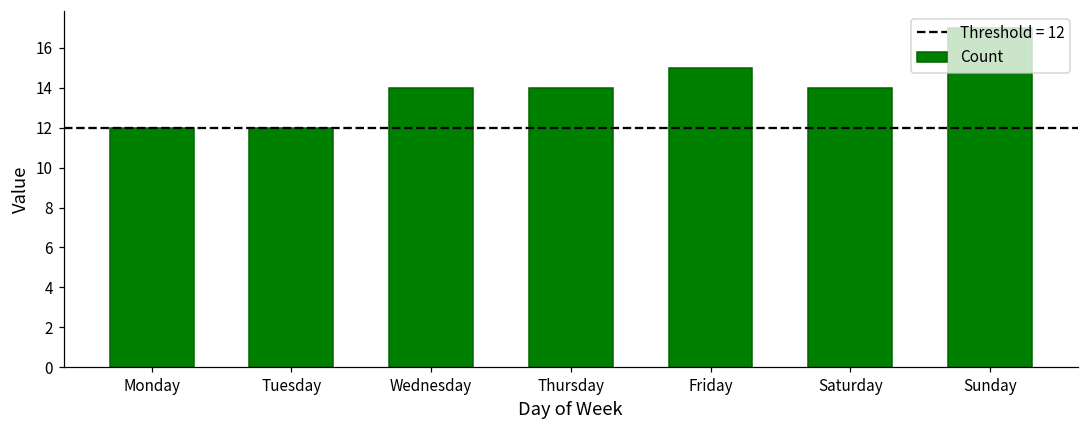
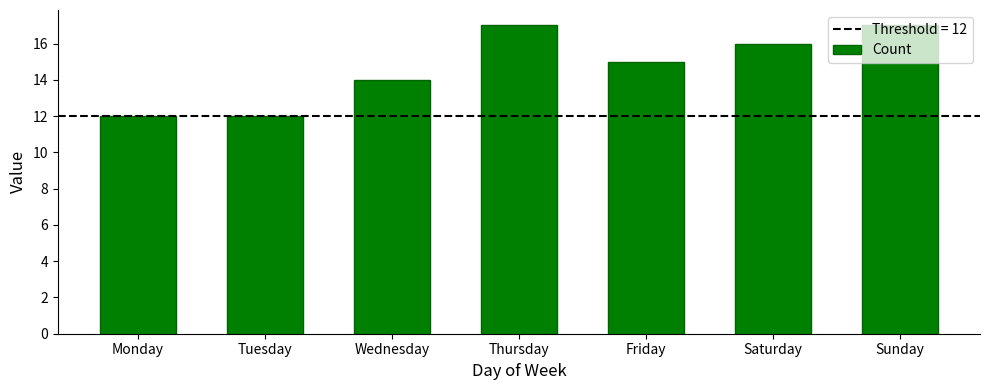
  {
    "Monday": 12,
    "Tuesday": 12,
    "Wednesday": 14,
-   "Thursday": 14,
+   "Thursday": 17,
    "Friday": 15,
-   "Saturday": 14
+   "Saturday": 16
  }
